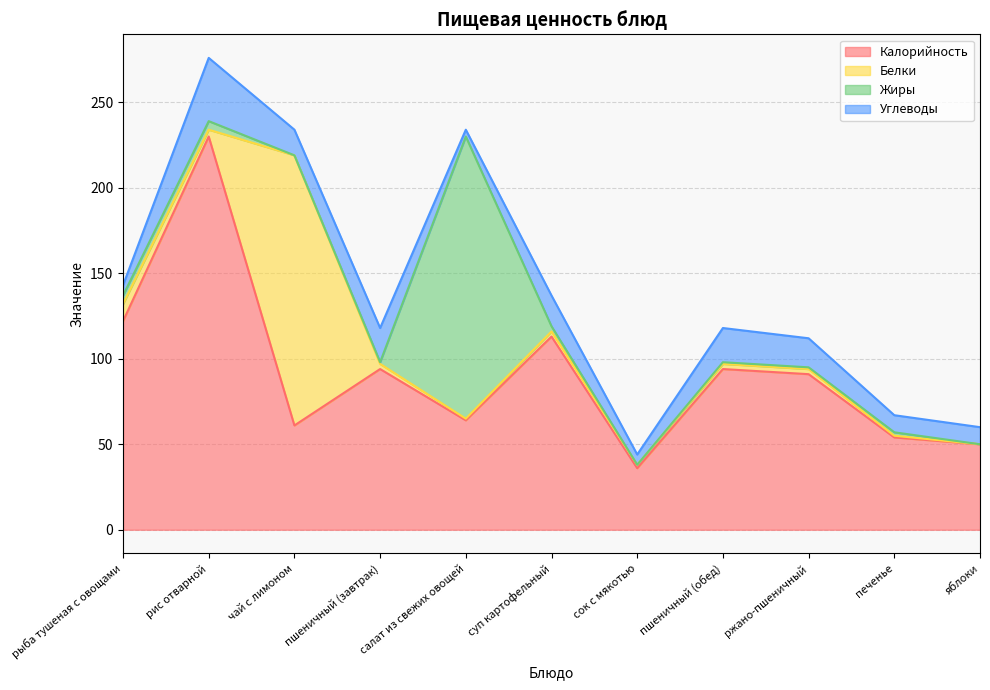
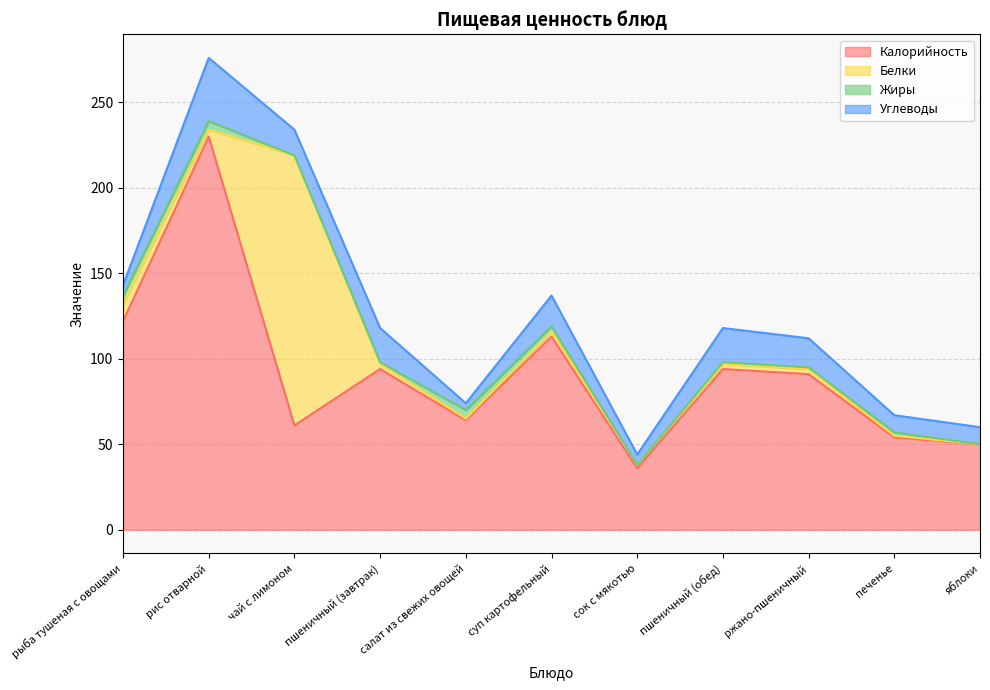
  {
    "Калорийность": {
      "рыба тушеная с овощами": 122,
      "рис отварной": 230,
      "чай с лимоном": 61,
      "пшеничный (завтрак)": 94,
      "суп картофельный": 113,
      "сок с мякотью": 36,
      "пшеничный (обед)": 94,
      "ржано-пшеничный": 91
    },
    "Белки": {
      "рыба тушеная с овощами": 10,
      "рис отварной": 4,
      "суп картофельный": 3
    },
    "Жиры": {
      "рыба тушеная с овощами": 5,
      "рис отварной": 5,
-     "салат из свежих овощей": 165,
+     "салат из свежих овощей": 5,
      "суп картофельный": 3,
      "печенье": 2
    },
    "Углеводы": {
      "рыба тушеная с овощами": 6,
      "рис отварной": 37,
      "чай с лимоном": 15,
      "пшеничный (завтрак)": 20,
      "салат из свежих овощей": 4,
      "суп картофельный": 18,
      "сок с мякотью": 6,
      "пшеничный (обед)": 20,
      "ржано-пшеничный": 17,
      "печенье": 10,
      "яблоки": 10
    }
  }
